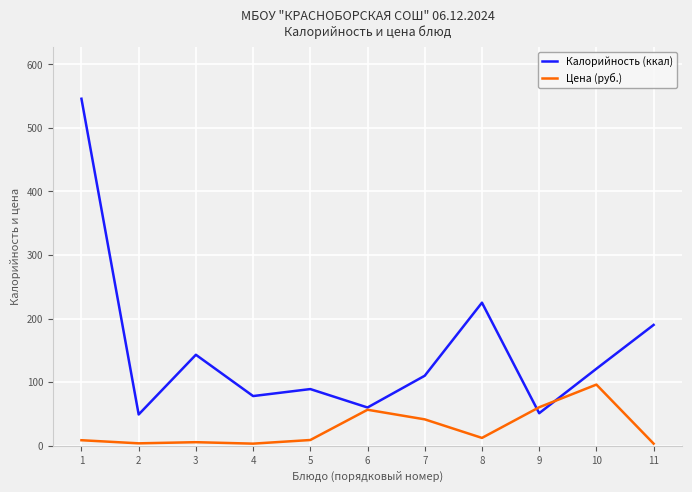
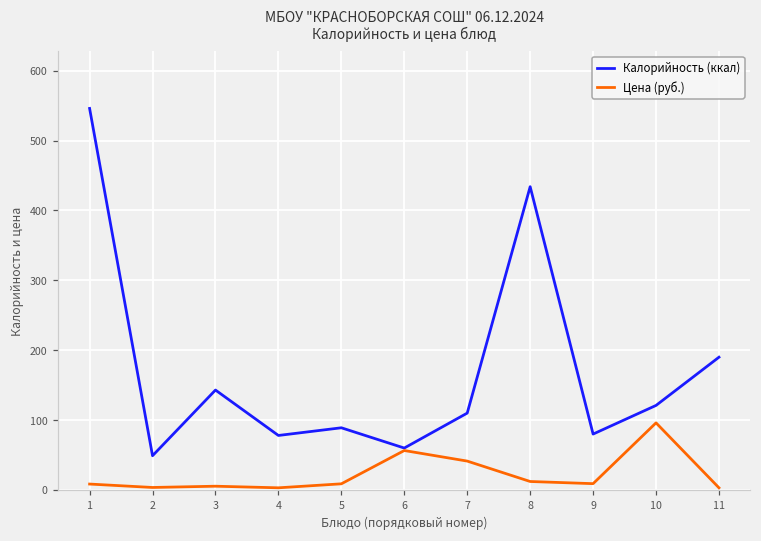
  {
    "Калорийность (ккал)": {
      "1": 550,
      "2": 50,
      "3": 140,
      "4": 80,
      "5": 90,
      "7": 110,
-     "8": 230,
-     "9": 50,
+     "8": 430,
+     "9": 80,
      "10": 120,
      "11": 190
    },
    "Цена (руб.)": {
      "1": 10,
      "2": 0,
      "3": 10,
      "4": 0,
      "5": 10,
      "7": 40,
      "8": 10,
-     "9": 60,
+     "9": 10,
      "10": 100,
      "11": 0
    }
  }
